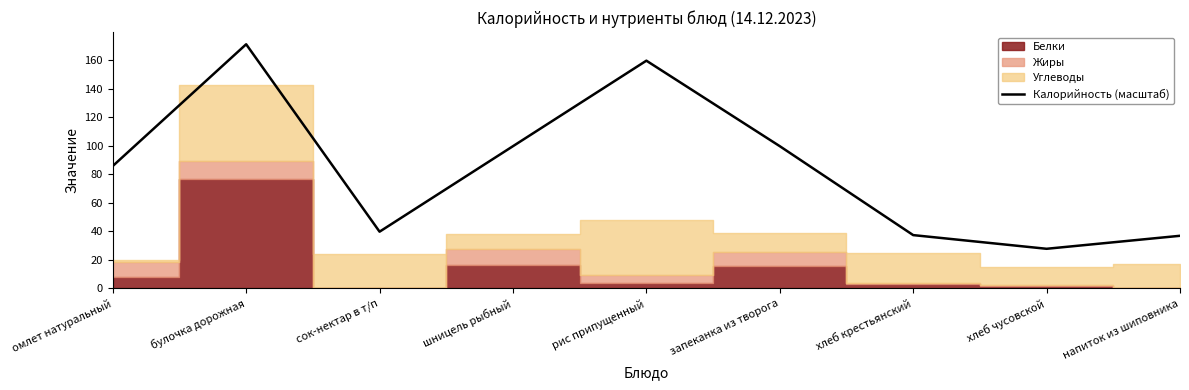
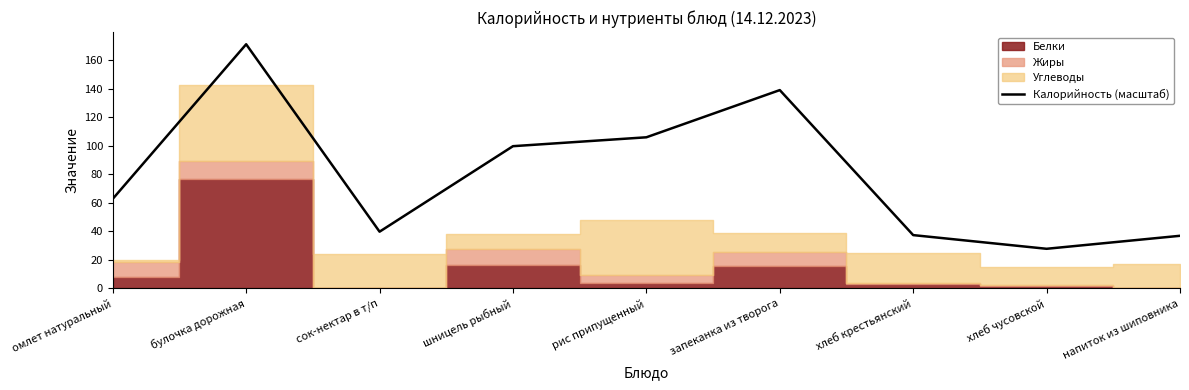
  {
    "Калорийность (масштаб)": {
-     "омлет натуральный": 86,
+     "омлет натуральный": 63,
      "булочка дорожная": 171,
      "сок-нектар в т/п": 40,
      "шницель рыбный": 100,
-     "рис припущенный": 160,
-     "запеканка из творога": 100,
+     "рис припущенный": 106,
+     "запеканка из творога": 139,
      "хлеб крестьянский": 37,
      "хлеб чусовской": 28,
      "напиток из шиповника": 37
    }
  }
